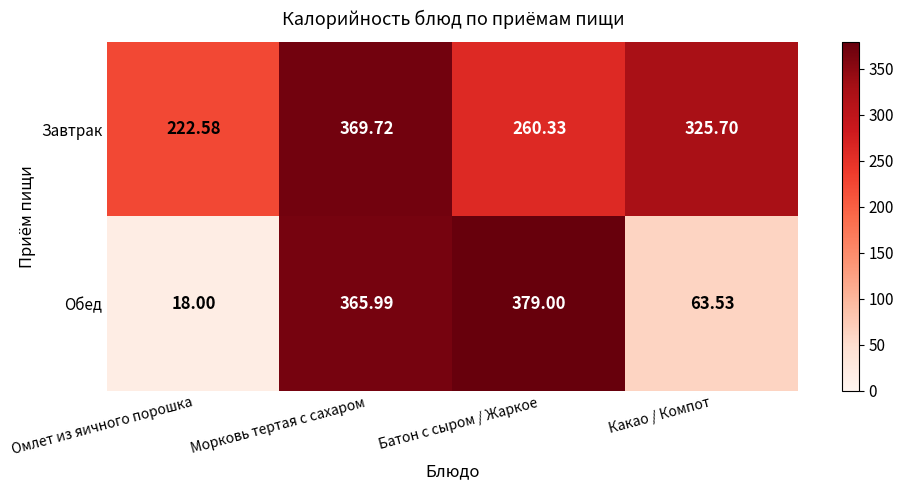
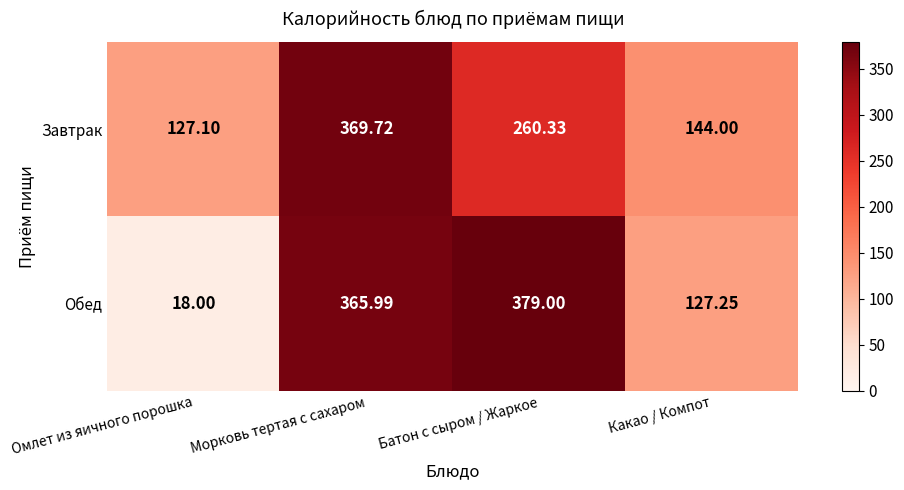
  {
    "Завтрак": {
-     "Омлет из яичного порошка": 222.58,
+     "Омлет из яичного порошка": 127.10,
      "Морковь тертая с сахаром": 369.72,
      "Батон с сыром / Жаркое": 260.33,
-     "Какао / Компот": 325.70
+     "Какао / Компот": 144.00
    },
    "Обед": {
      "Омлет из яичного порошка": 18.00,
      "Морковь тертая с сахаром": 365.99,
      "Батон с сыром / Жаркое": 379.00,
-     "Какао / Компот": 63.53
+     "Какао / Компот": 127.25
    }
  }
